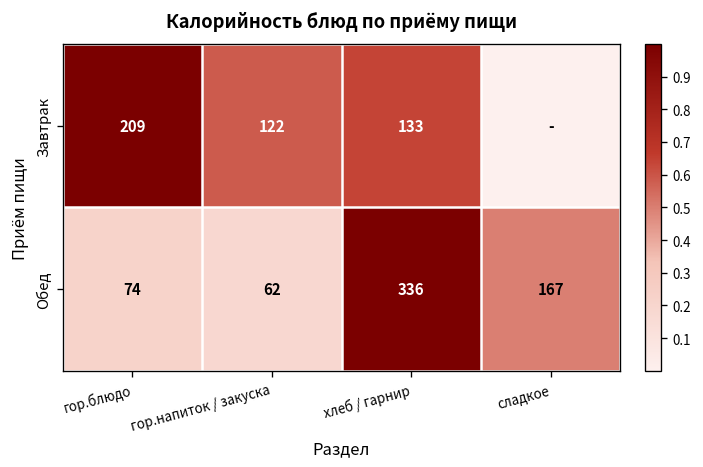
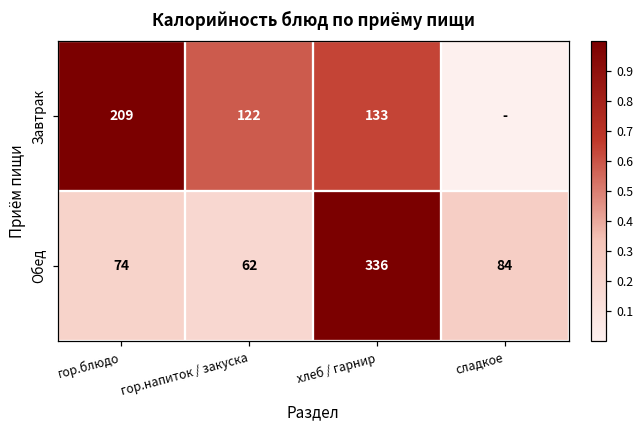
  {
    "Завтрак": {
      "гор.блюдо": 209,
      "гор.напиток / закуска": 122,
      "хлеб / гарнир": 133
    },
    "Обед": {
      "гор.блюдо": 74,
      "гор.напиток / закуска": 62,
      "хлеб / гарнир": 336,
-     "сладкое": 167
+     "сладкое": 84
    }
  }
